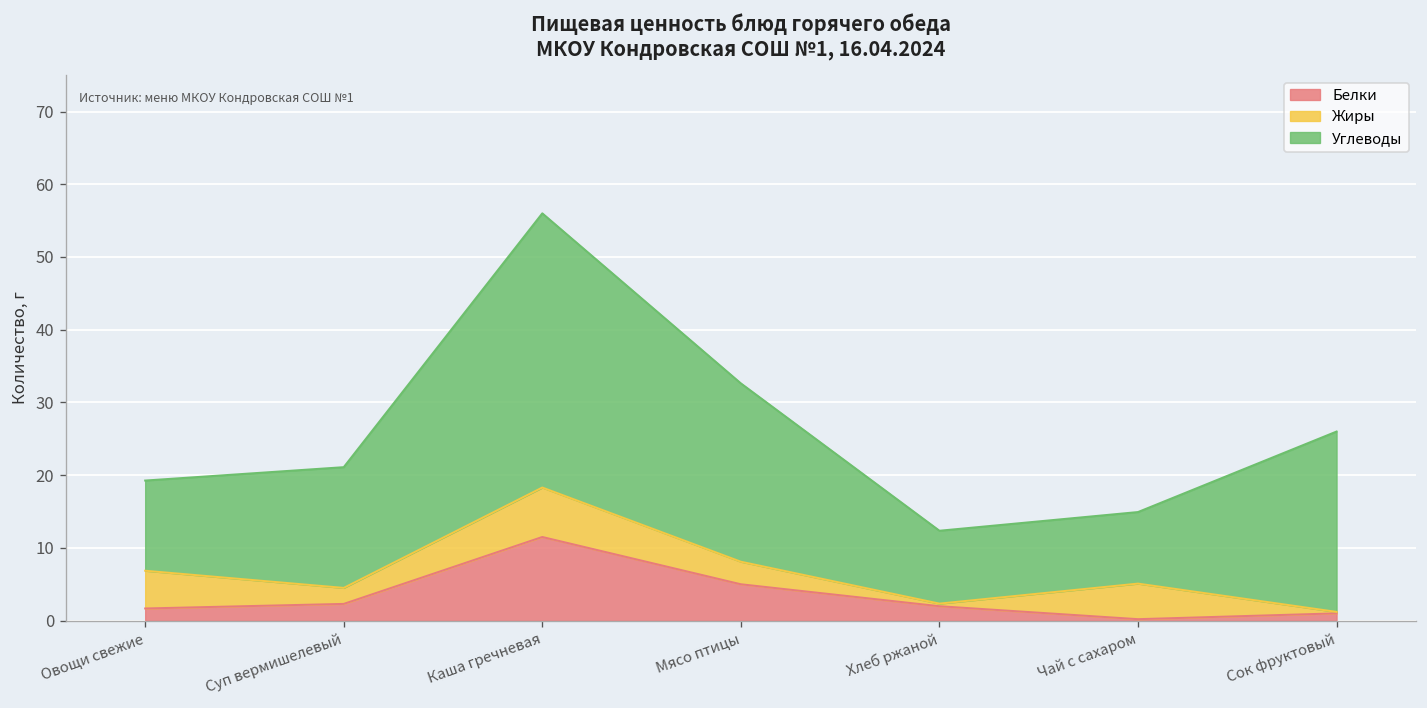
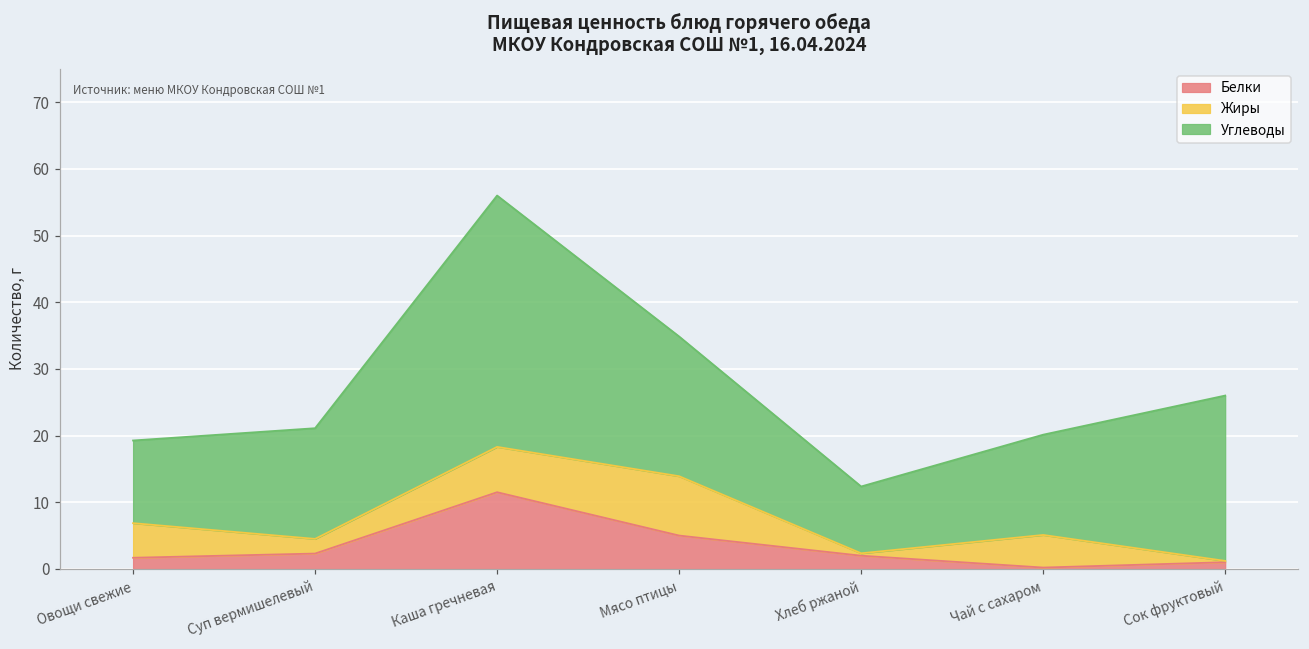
  {
    "Белки": {
      "Овощи свежие": 2,
      "Суп вермишелевый": 2,
      "Каша гречневая": 12,
      "Мясо птицы": 5,
      "Чай с сахаром": 0
    },
    "Жиры": {
      "Овощи свежие": 5,
      "Суп вермишелевый": 2,
      "Каша гречневая": 7,
-     "Мясо птицы": 3,
+     "Мясо птицы": 9,
      "Чай с сахаром": 5
    },
    "Углеводы": {
      "Овощи свежие": 12,
      "Суп вермишелевый": 17,
      "Каша гречневая": 38,
-     "Мясо птицы": 25,
+     "Мясо птицы": 21,
      "Хлеб ржаной": 10,
-     "Чай с сахаром": 10,
+     "Чай с сахаром": 15,
      "Сок фруктовый": 25
    }
  }
